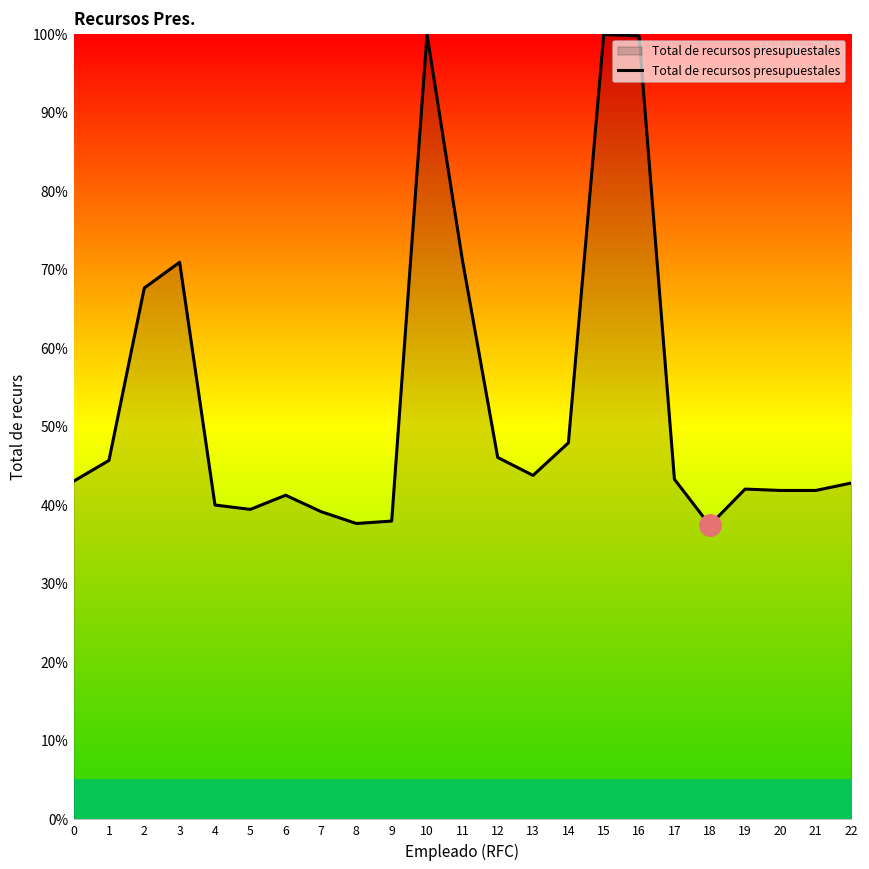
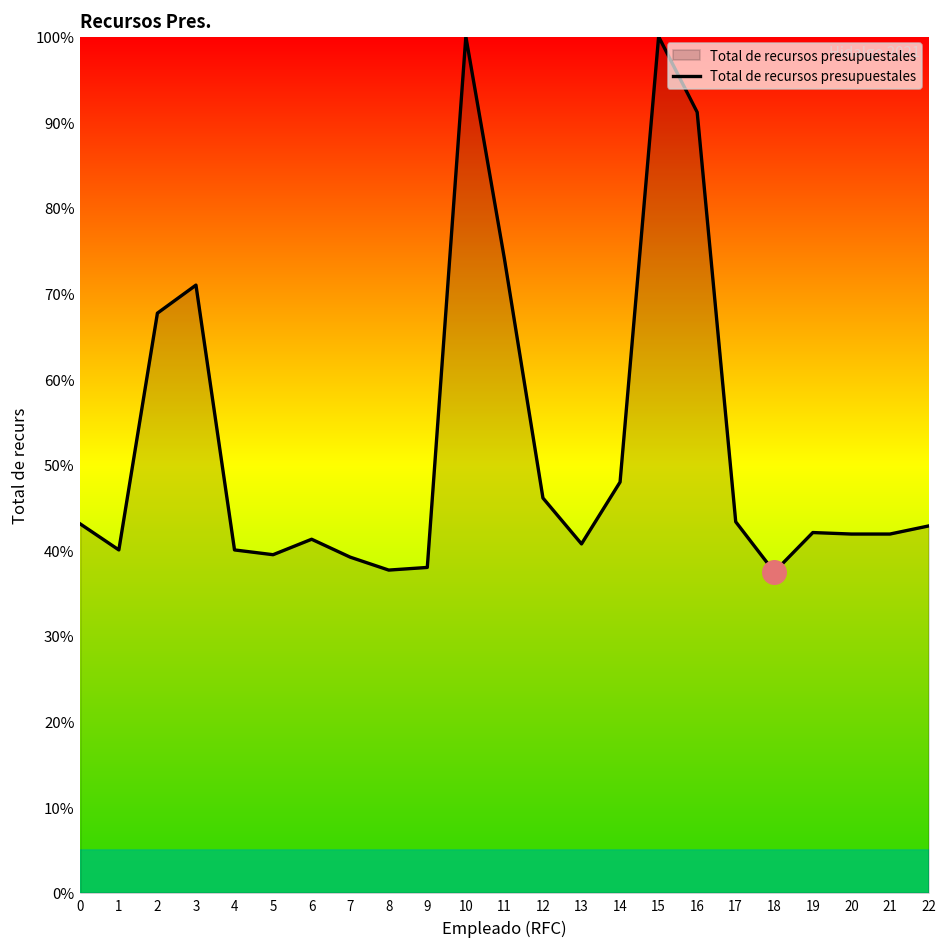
  {
    "Total de recursos presupuestales": {
      "0": "43%",
-     "1": "46%",
+     "1": "40%",
      "2": "68%",
      "3": "71%",
      "4": "40%",
      "5": "39%",
      "6": "41%",
      "7": "39%",
      "8": "38%",
      "9": "38%",
      "10": "100%",
-     "11": "71%",
+     "11": "74%",
      "12": "46%",
-     "13": "44%",
+     "13": "41%",
      "14": "48%",
      "15": "100%",
-     "16": "100%",
+     "16": "91%",
      "17": "43%",
      "19": "42%",
      "20": "42%",
      "21": "42%",
      "22": "43%"
    }
  }
